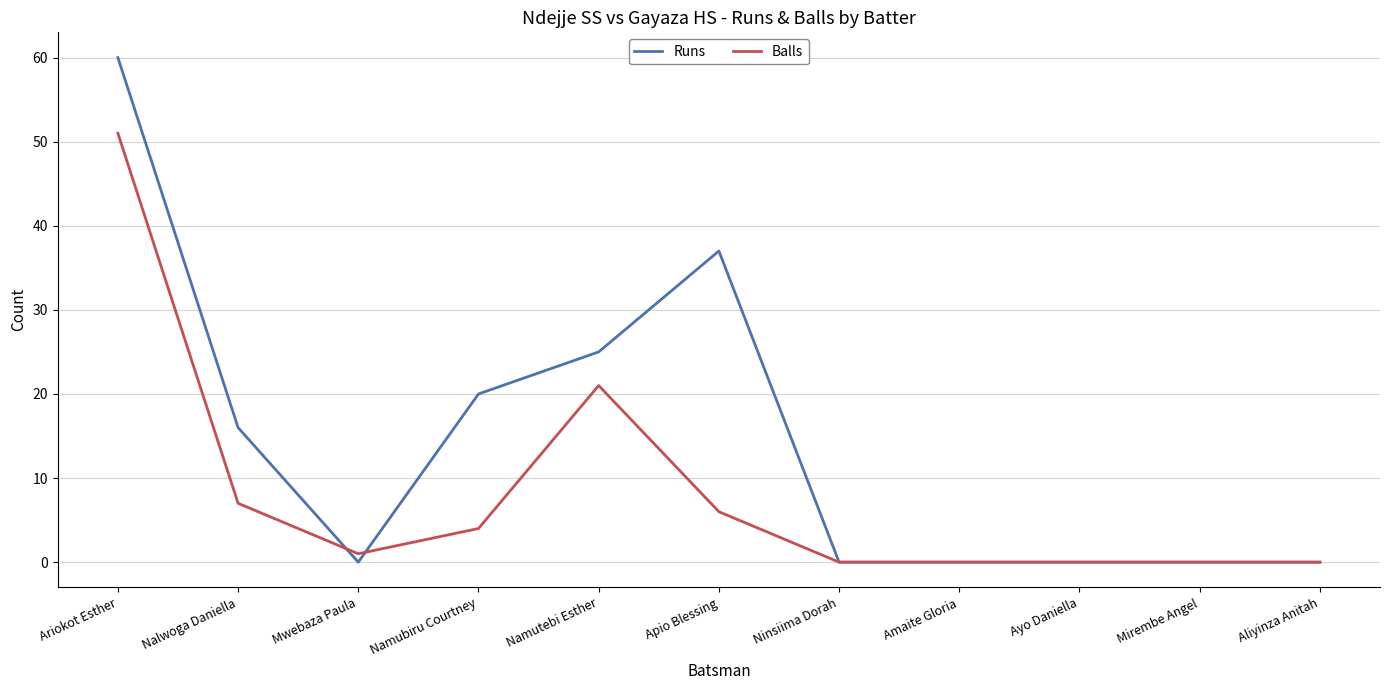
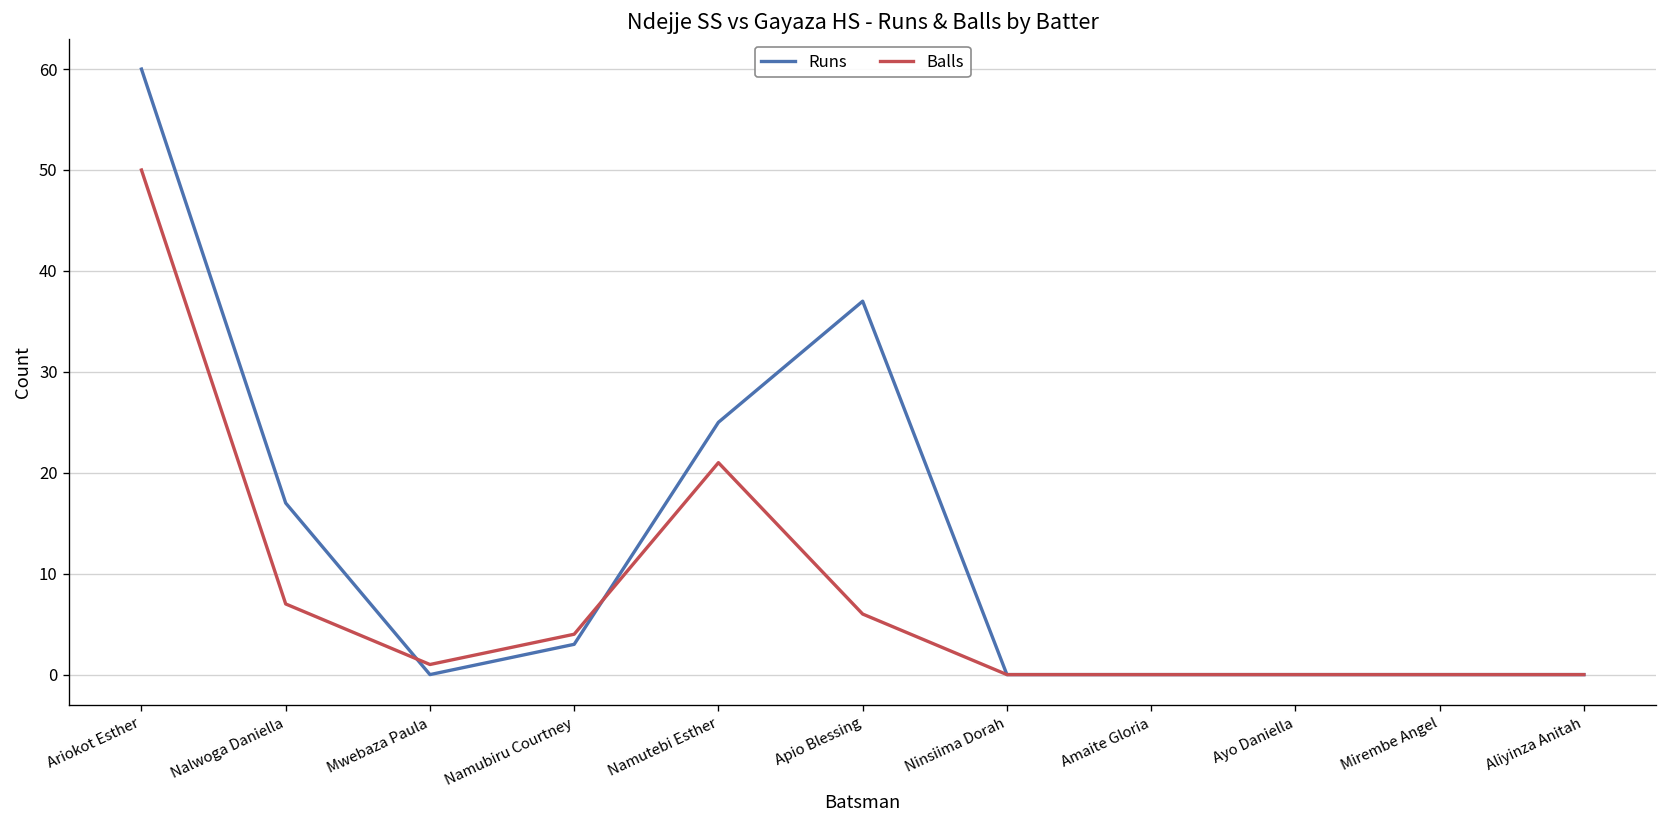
  {
    "Runs": {
      "Ariokot Esther": 60,
-     "Nalwoga Daniella": 16,
+     "Nalwoga Daniella": 17,
      "Mwebaza Paula": 0,
-     "Namubiru Courtney": 20,
+     "Namubiru Courtney": 3,
      "Namutebi Esther": 25,
      "Apio Blessing": 37
    },
    "Balls": {
-     "Ariokot Esther": 51,
+     "Ariokot Esther": 50,
      "Nalwoga Daniella": 7,
      "Mwebaza Paula": 1,
      "Namubiru Courtney": 4,
      "Namutebi Esther": 21,
      "Apio Blessing": 6
    }
  }
